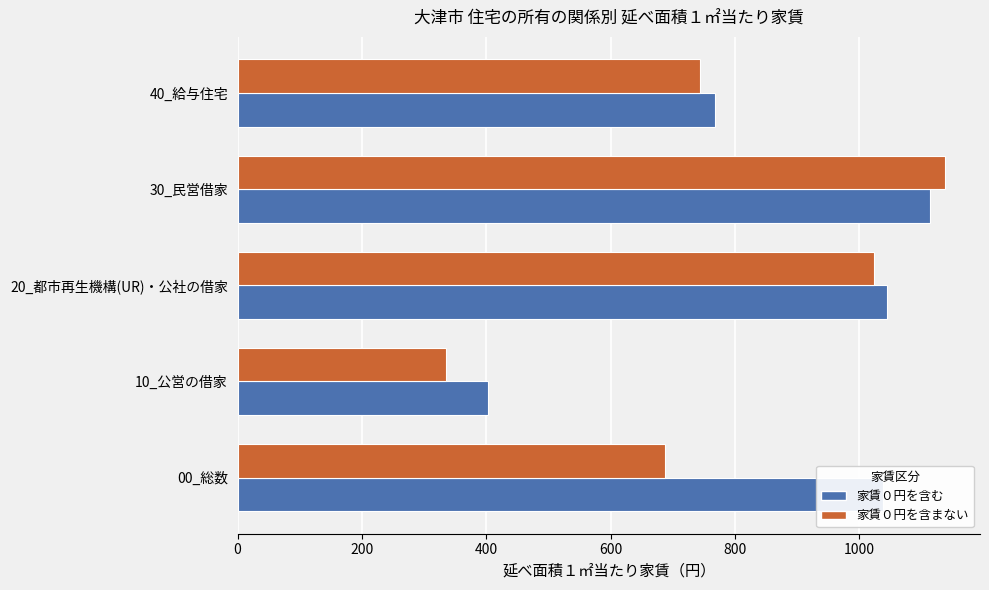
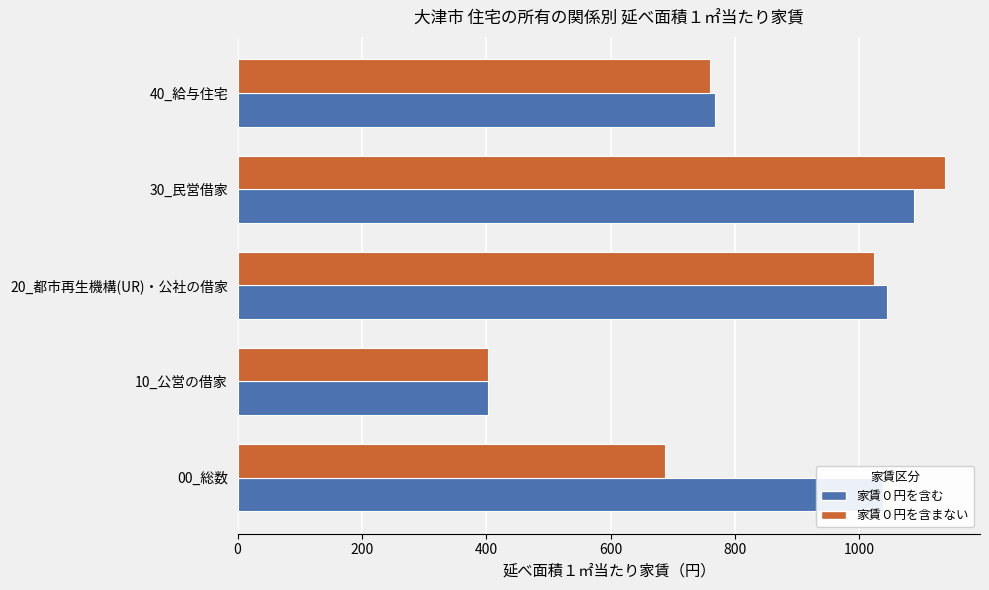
  {
    "家賃０円を含む": {
      "40_給与住宅": 770,
-     "30_民営借家": 1110,
+     "30_民営借家": 1090,
      "20_都市再生機構(UR)・公社の借家": 1050,
      "10_公営の借家": 400
    },
    "家賃０円を含まない": {
-     "40_給与住宅": 740,
+     "40_給与住宅": 760,
      "30_民営借家": 1140,
      "20_都市再生機構(UR)・公社の借家": 1020,
-     "10_公営の借家": 340,
+     "10_公営の借家": 400,
      "00_総数": 690
    }
  }
